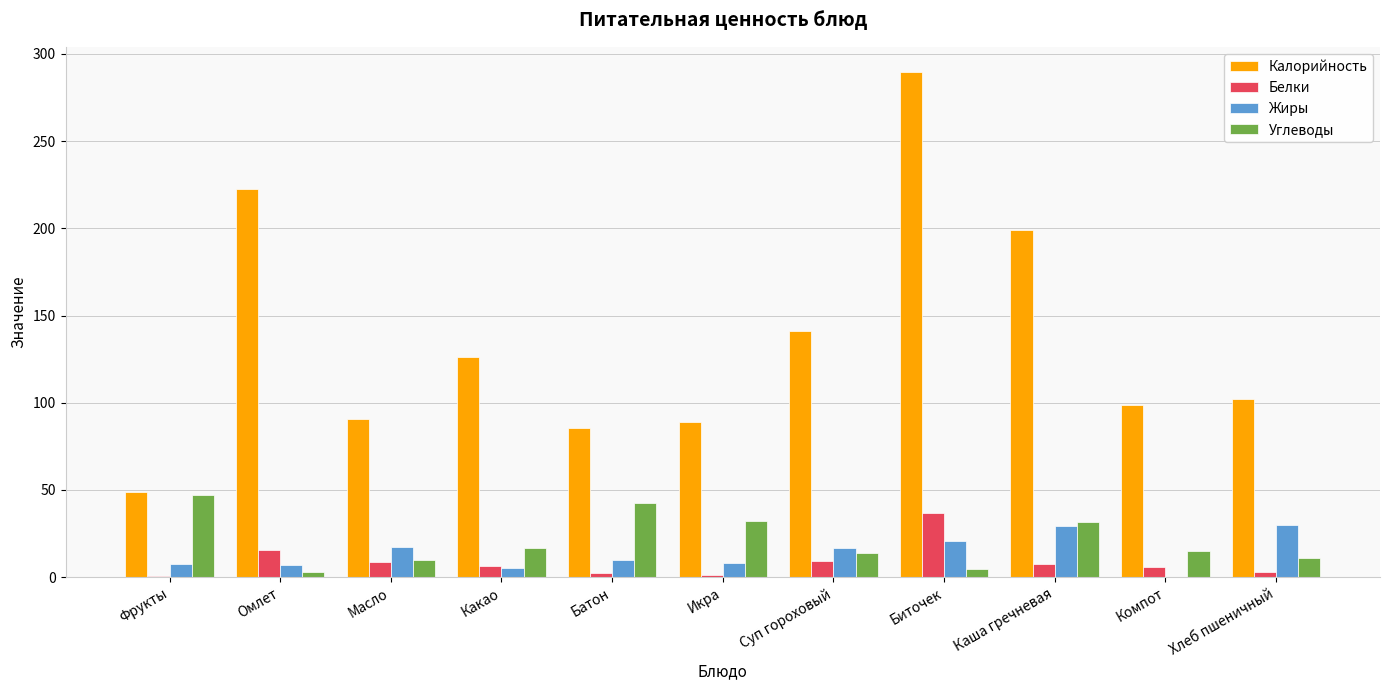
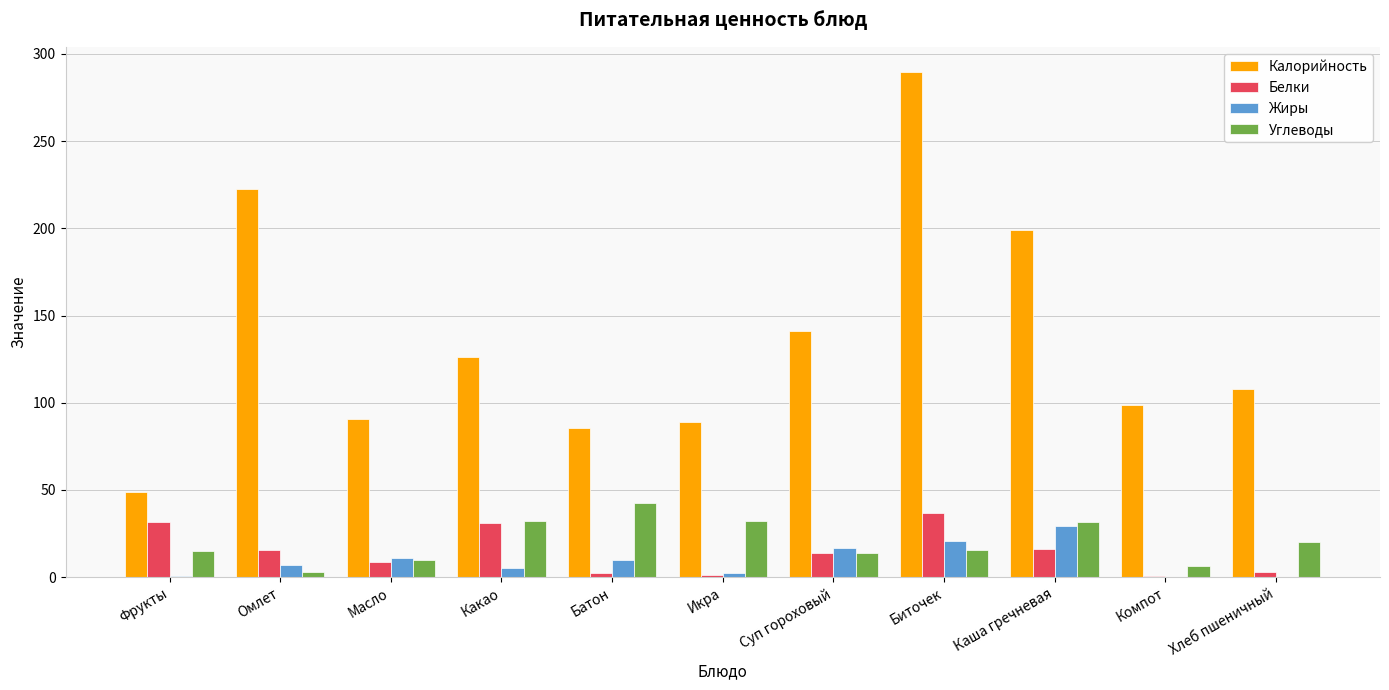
  {
    "Калорийность": {
      "Фрукты": 49,
      "Омлет": 222,
      "Масло": 91,
      "Какао": 127,
      "Батон": 86,
      "Икра": 89,
      "Суп гороховый": 141,
      "Биточек": 290,
      "Каша гречневая": 199,
      "Компот": 99,
-     "Хлеб пшеничный": 102
+     "Хлеб пшеничный": 108
    },
    "Белки": {
-     "Фрукты": 1,
+     "Фрукты": 32,
      "Омлет": 16,
      "Масло": 9,
-     "Какао": 7,
+     "Какао": 31,
      "Батон": 3,
-     "Суп гороховый": 9,
+     "Суп гороховый": 14,
      "Биточек": 37,
-     "Каша гречневая": 7,
-     "Компот": 6,
+     "Каша гречневая": 16,
+     "Компот": 0,
      "Хлеб пшеничный": 3
    },
    "Жиры": {
-     "Фрукты": 8,
+     "Фрукты": 1,
      "Омлет": 7,
-     "Масло": 17,
+     "Масло": 11,
      "Какао": 5,
      "Батон": 10,
-     "Икра": 8,
+     "Икра": 2,
      "Суп гороховый": 17,
      "Биточек": 20,
      "Каша гречневая": 29,
      "Компот": 0,
-     "Хлеб пшеничный": 30
+     "Хлеб пшеничный": 0
    },
    "Углеводы": {
-     "Фрукты": 47,
+     "Фрукты": 15,
      "Омлет": 3,
      "Масло": 10,
-     "Какао": 17,
+     "Какао": 32,
      "Батон": 42,
      "Икра": 32,
      "Суп гороховый": 14,
-     "Биточек": 5,
+     "Биточек": 15,
      "Каша гречневая": 32,
-     "Компот": 15,
-     "Хлеб пшеничный": 11
+     "Компот": 6,
+     "Хлеб пшеничный": 20
    }
  }
